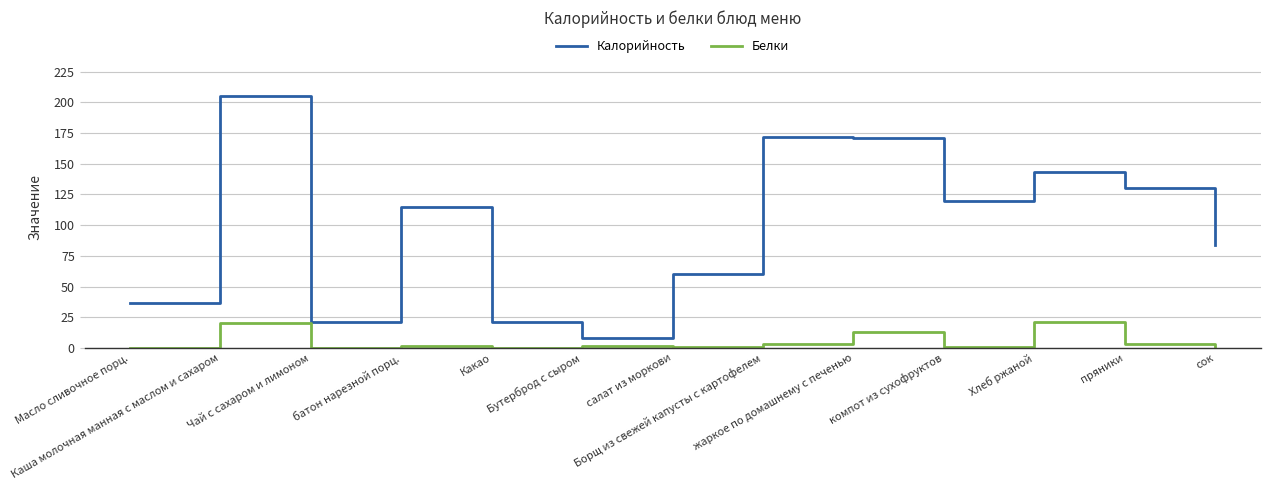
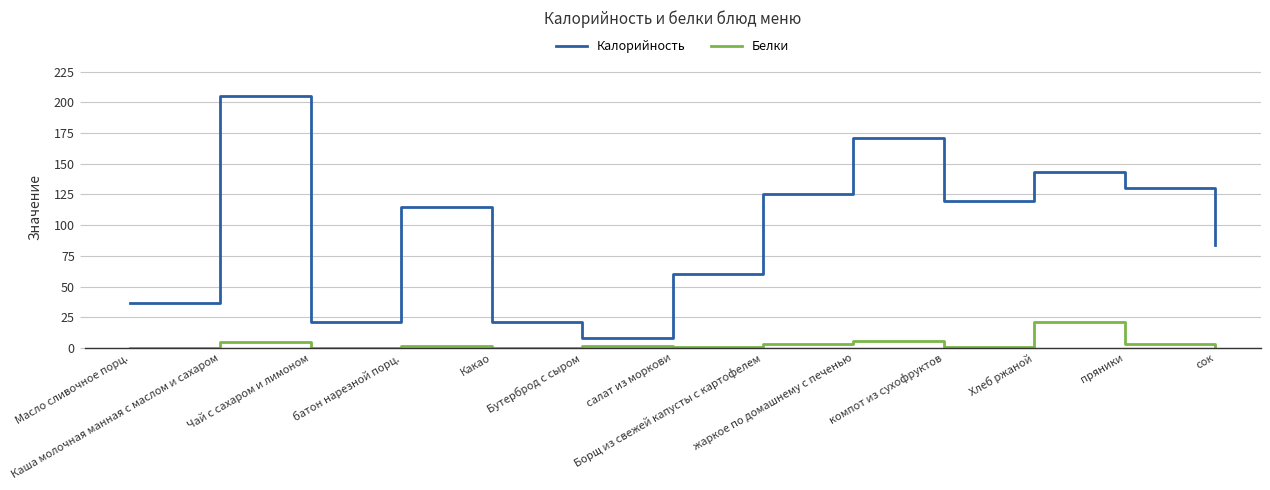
  {
    "Калорийность": {
      "Масло сливочное порц.": 37,
      "Каша молочная манная с маслом и сахаром": 205,
      "Чай с сахаром и лимоном": 21,
      "батон нарезной порц.": 115,
      "Какао": 21,
      "Бутерброд с сыром": 8,
      "салат из моркови": 60,
-     "Борщ из свежей капусты с картофелем": 172,
+     "Борщ из свежей капусты с картофелем": 125,
      "жаркое по домашнему с печенью": 171,
      "компот из сухофруктов": 120,
      "Хлеб ржаной": 143,
      "пряники": 130,
      "сок": 84
    },
    "Белки": {
      "Масло сливочное порц.": 0,
-     "Каша молочная манная с маслом и сахаром": 20,
+     "Каша молочная манная с маслом и сахаром": 5,
      "Чай с сахаром и лимоном": 0,
      "батон нарезной порц.": 2,
      "Какао": 0,
      "Бутерброд с сыром": 2,
      "салат из моркови": 1,
      "Борщ из свежей капусты с картофелем": 3,
-     "жаркое по домашнему с печенью": 13,
+     "жаркое по домашнему с печенью": 6,
      "компот из сухофруктов": 1,
      "Хлеб ржаной": 21,
      "пряники": 3,
      "сок": 0
    }
  }
